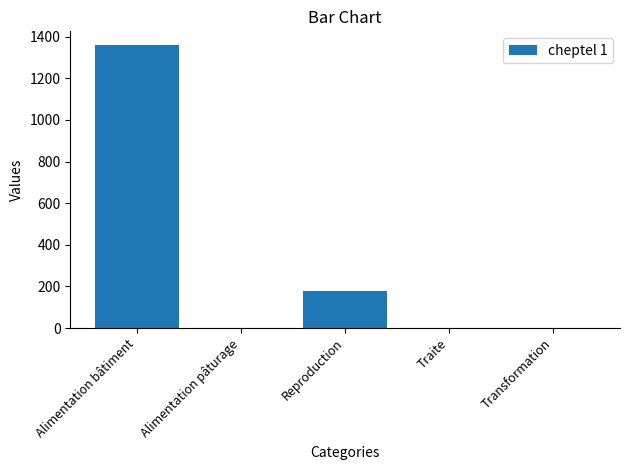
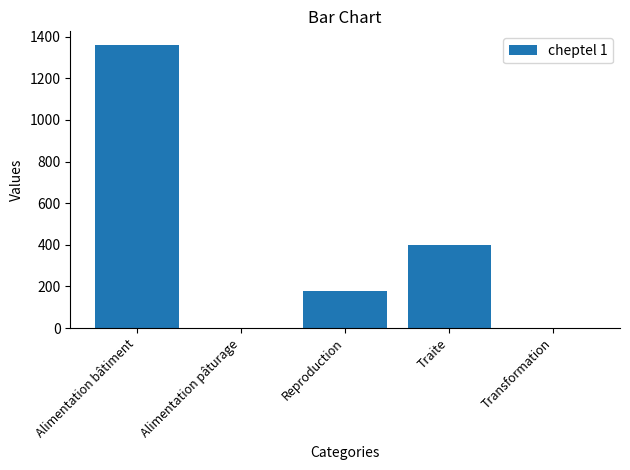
  {
    "Alimentation bâtiment": 1360,
    "Alimentation pâturage": 0,
    "Reproduction": 180,
-   "Traite": 0,
+   "Traite": 400,
    "Transformation": 0
  }
